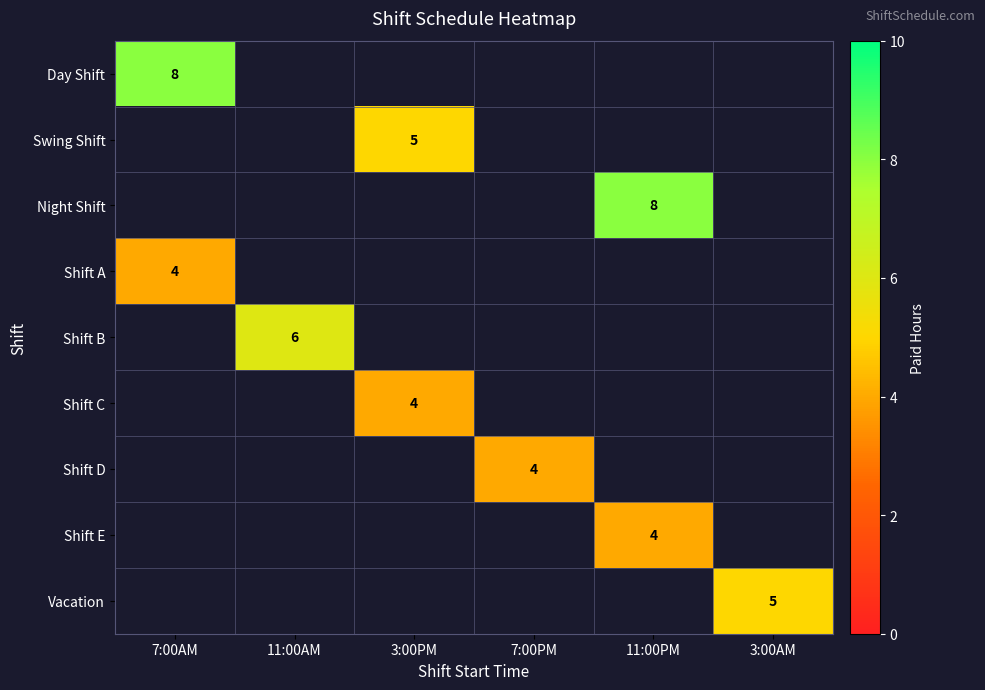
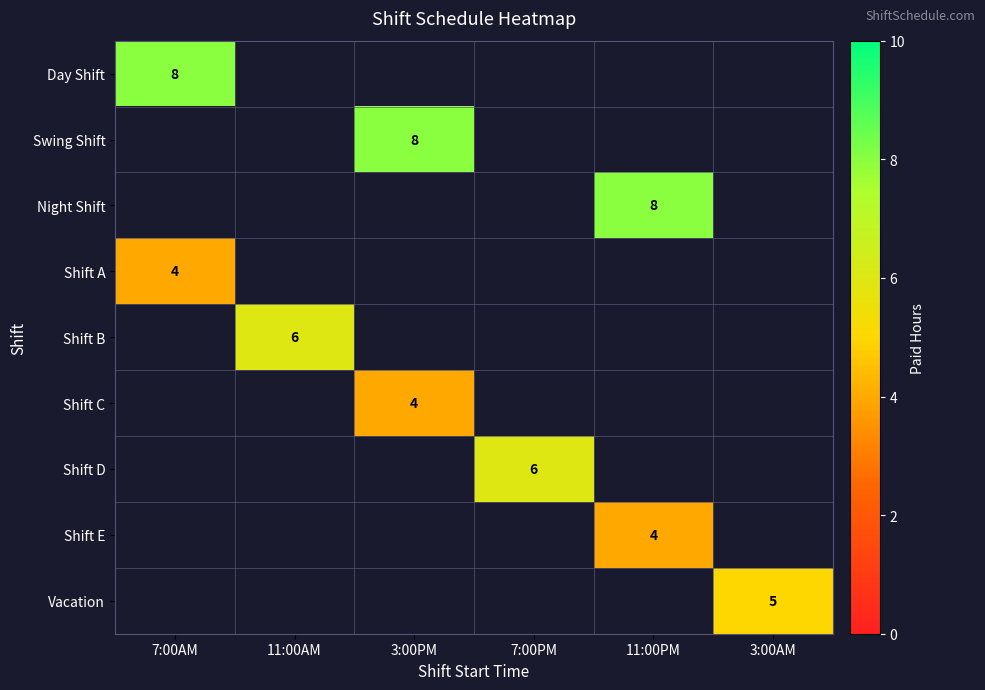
  {
    "Day Shift": {
      "7:00AM": 8
    },
    "Swing Shift": {
-     "3:00PM": 5
+     "3:00PM": 8
    },
    "Night Shift": {
      "11:00PM": 8
    },
    "Shift A": {
      "7:00AM": 4
    },
    "Shift B": {
      "11:00AM": 6
    },
    "Shift C": {
      "3:00PM": 4
    },
    "Shift D": {
-     "7:00PM": 4
+     "7:00PM": 6
    },
    "Shift E": {
      "11:00PM": 4
    },
    "Vacation": {
      "3:00AM": 5
    }
  }
